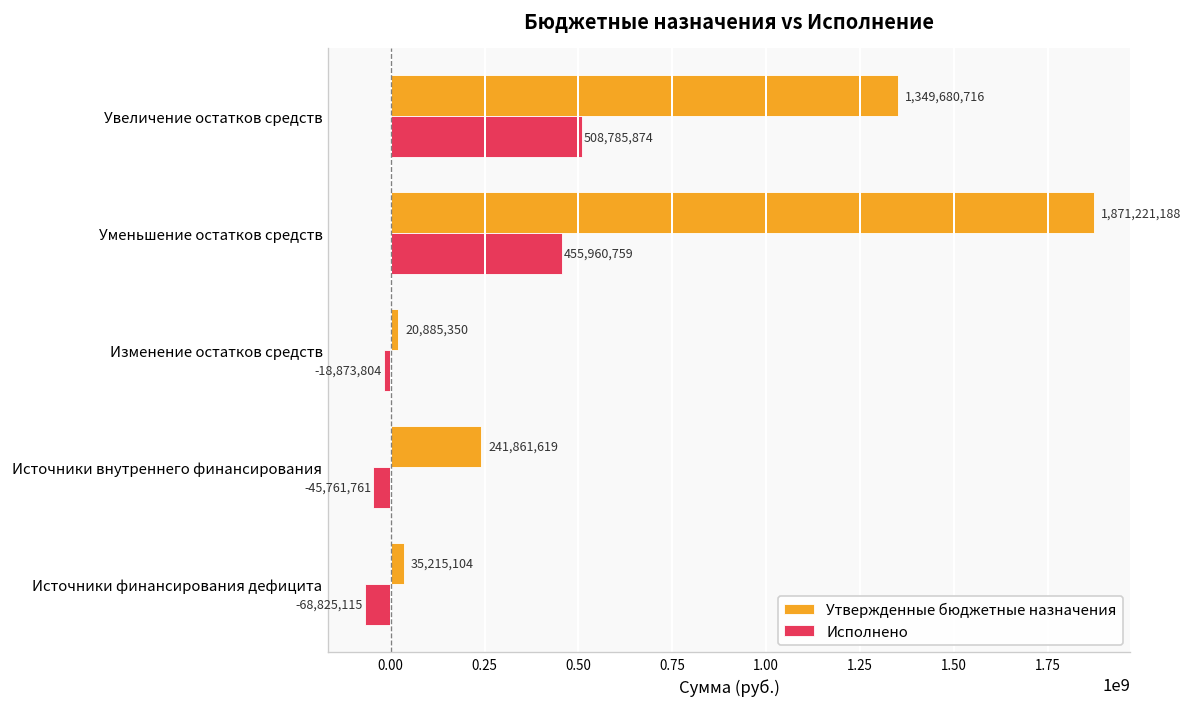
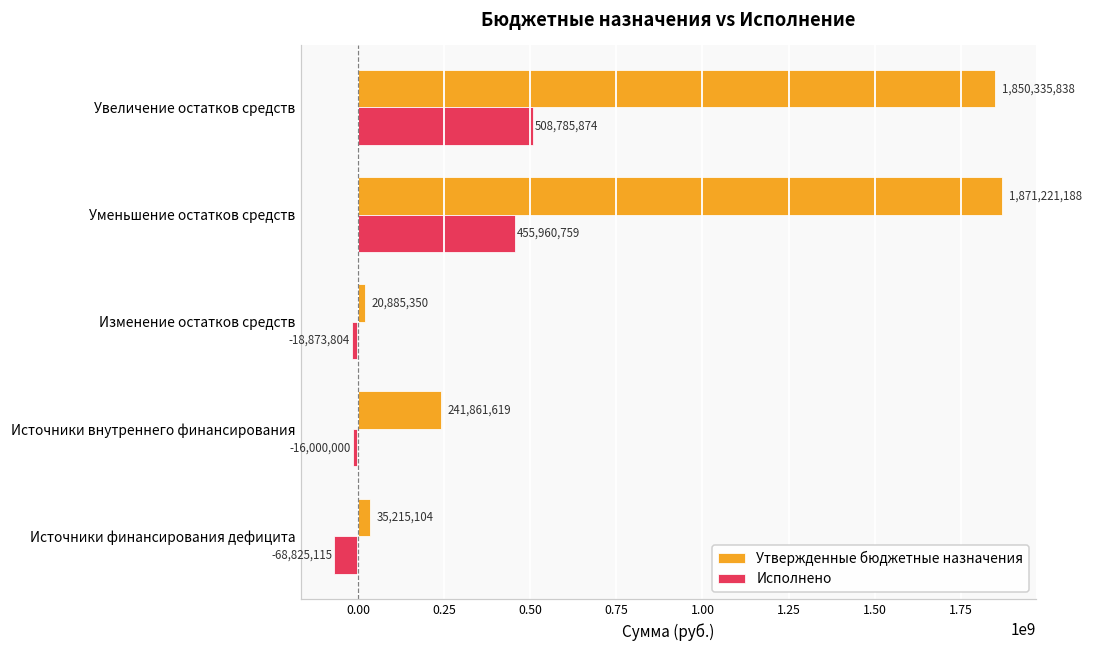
  {
    "Утвержденные бюджетные назначения": {
-     "Увеличение остатков средств": "1,349,680,716",
+     "Увеличение остатков средств": "1,850,335,838",
      "Уменьшение остатков средств": "1,871,221,188",
      "Изменение остатков средств": "20,885,350",
      "Источники внутреннего финансирования": "241,861,619",
      "Источники финансирования дефицита": "35,215,104"
    },
    "Исполнено": {
      "Увеличение остатков средств": "508,785,874",
      "Уменьшение остатков средств": "455,960,759",
      "Изменение остатков средств": "-18,873,804",
-     "Источники внутреннего финансирования": "-45,761,761",
+     "Источники внутреннего финансирования": "-16,000,000",
      "Источники финансирования дефицита": "-68,825,115"
    }
  }
